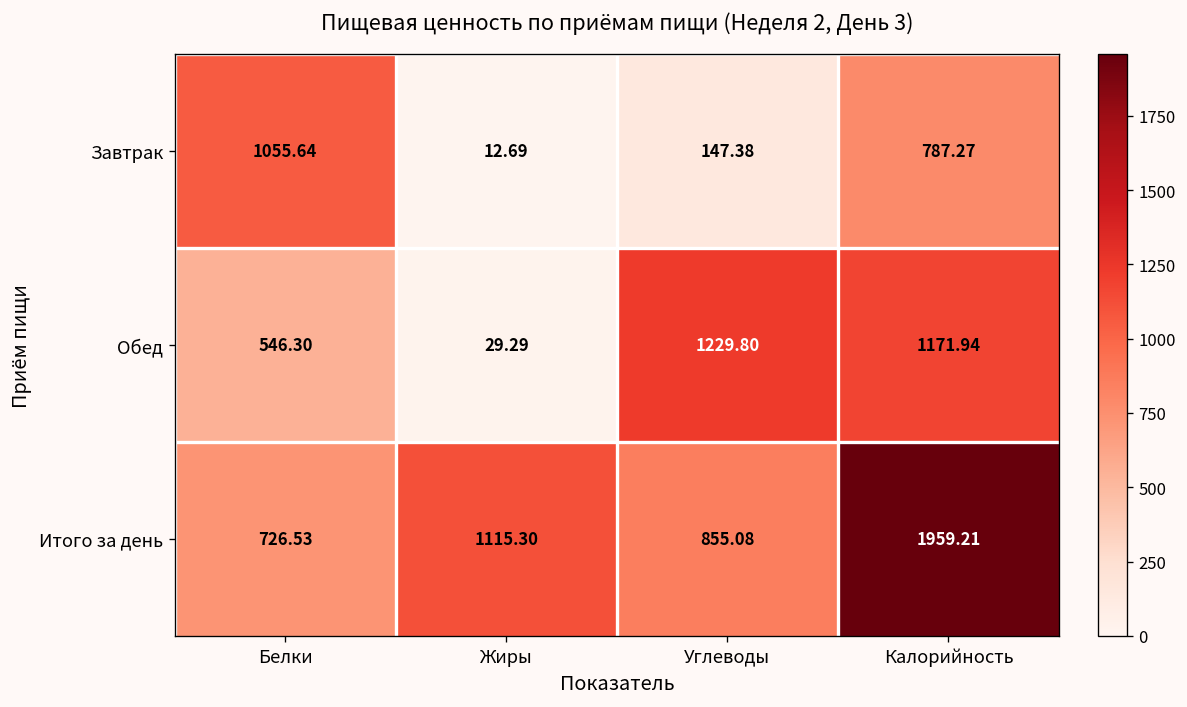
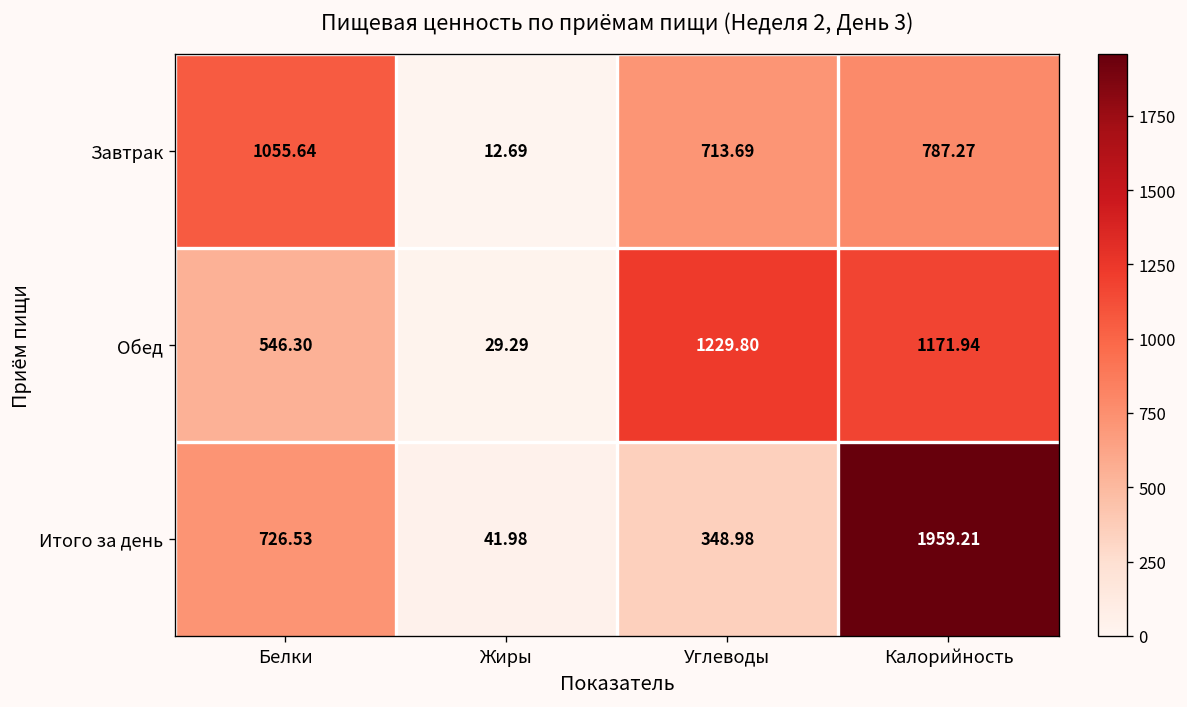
  {
    "Завтрак": {
      "Белки": 1055.64,
      "Жиры": 12.69,
-     "Углеводы": 147.38,
+     "Углеводы": 713.69,
      "Калорийность": 787.27
    },
    "Обед": {
      "Белки": 546.30,
      "Жиры": 29.29,
      "Углеводы": 1229.80,
      "Калорийность": 1171.94
    },
    "Итого за день": {
      "Белки": 726.53,
-     "Жиры": 1115.30,
-     "Углеводы": 855.08,
+     "Жиры": 41.98,
+     "Углеводы": 348.98,
      "Калорийность": 1959.21
    }
  }
